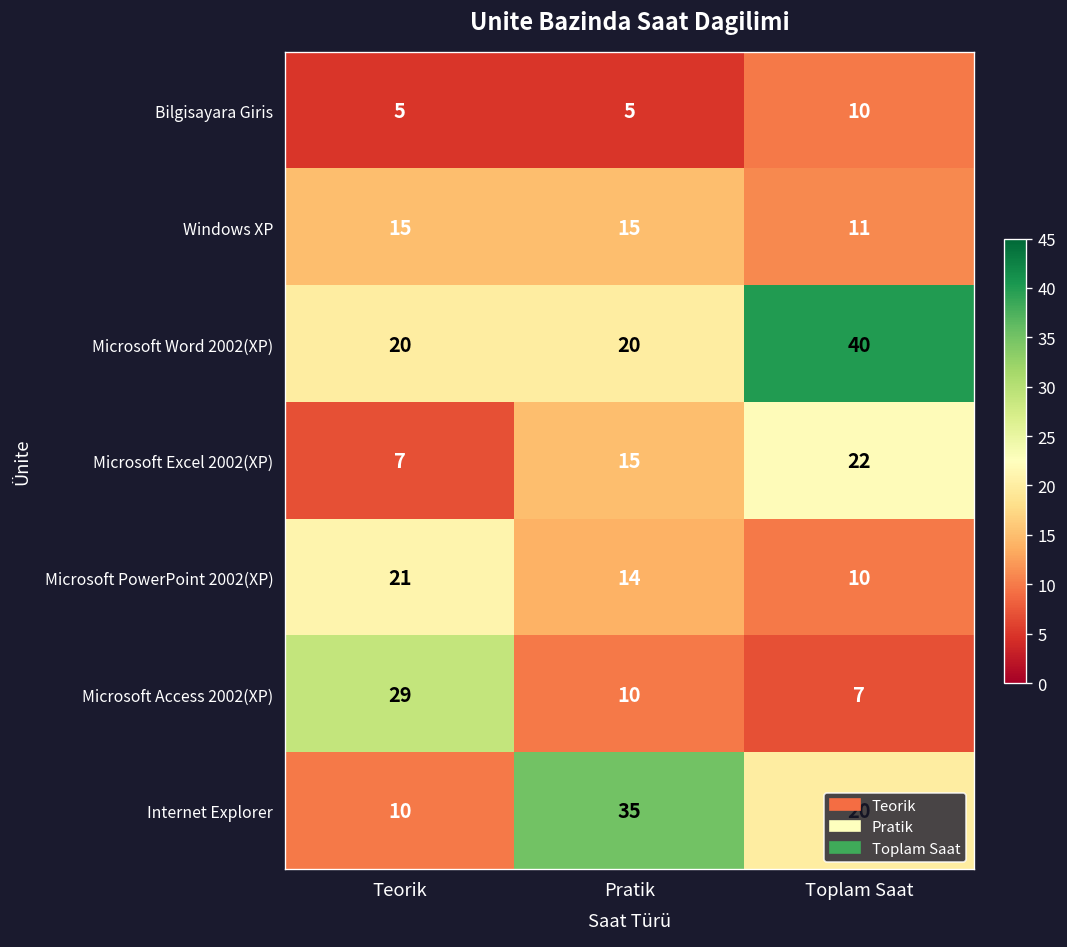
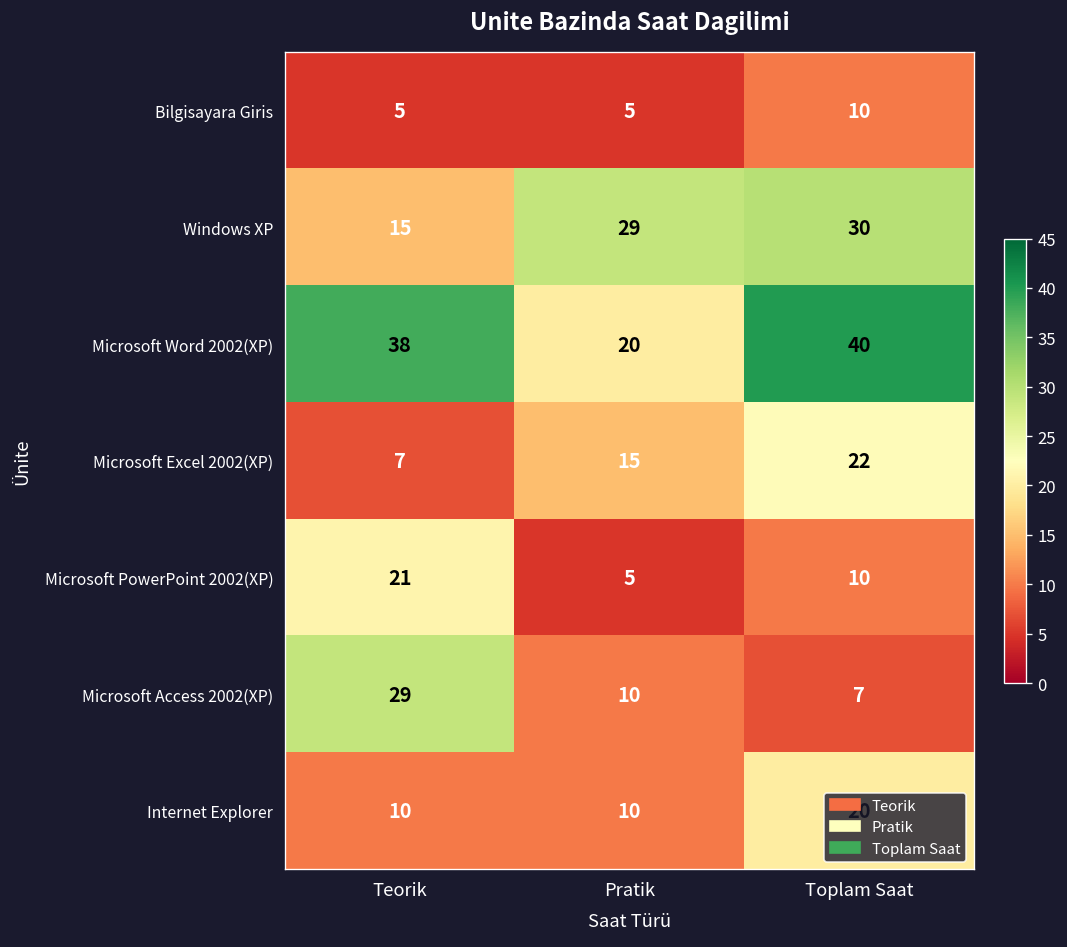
  {
    "Bilgisayara Giris": {
      "Teorik": 5,
      "Pratik": 5,
      "Toplam Saat": 10
    },
    "Windows XP": {
      "Teorik": 15,
-     "Pratik": 15,
-     "Toplam Saat": 11
+     "Pratik": 29,
+     "Toplam Saat": 30
    },
    "Microsoft Word 2002(XP)": {
-     "Teorik": 20,
+     "Teorik": 38,
      "Pratik": 20,
      "Toplam Saat": 40
    },
    "Microsoft Excel 2002(XP)": {
      "Teorik": 7,
      "Pratik": 15,
      "Toplam Saat": 22
    },
    "Microsoft PowerPoint 2002(XP)": {
      "Teorik": 21,
-     "Pratik": 14,
+     "Pratik": 5,
      "Toplam Saat": 10
    },
    "Microsoft Access 2002(XP)": {
      "Teorik": 29,
      "Pratik": 10,
      "Toplam Saat": 7
    },
    "Internet Explorer": {
      "Teorik": 10,
-     "Pratik": 35
+     "Pratik": 10
    }
  }
